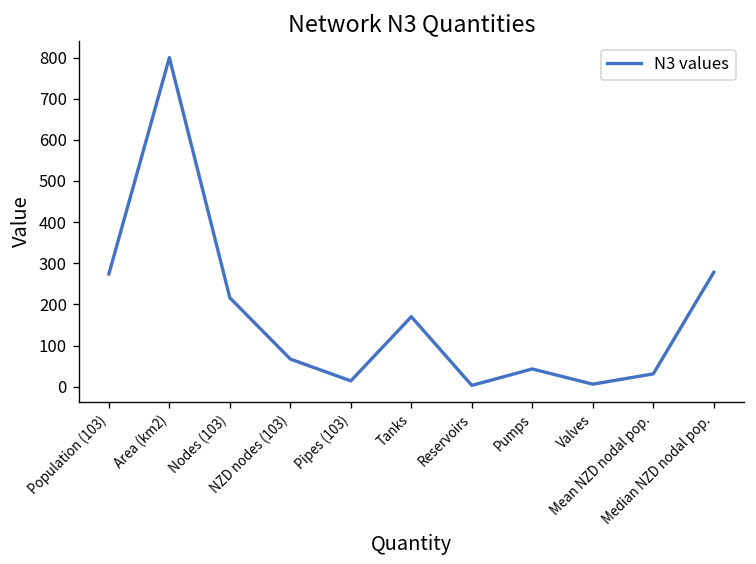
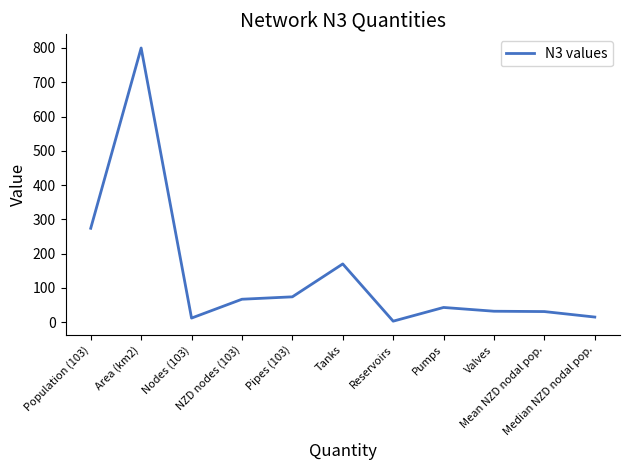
  {
    "Population (103)": 270,
    "Area (km2)": 800,
-   "Nodes (103)": 220,
+   "Nodes (103)": 10,
    "NZD nodes (103)": 70,
-   "Pipes (103)": 10,
+   "Pipes (103)": 70,
    "Tanks": 170,
    "Reservoirs": 0,
    "Pumps": 40,
-   "Valves": 10,
+   "Valves": 30,
    "Mean NZD nodal pop.": 30,
-   "Median NZD nodal pop.": 280
+   "Median NZD nodal pop.": 20
  }
